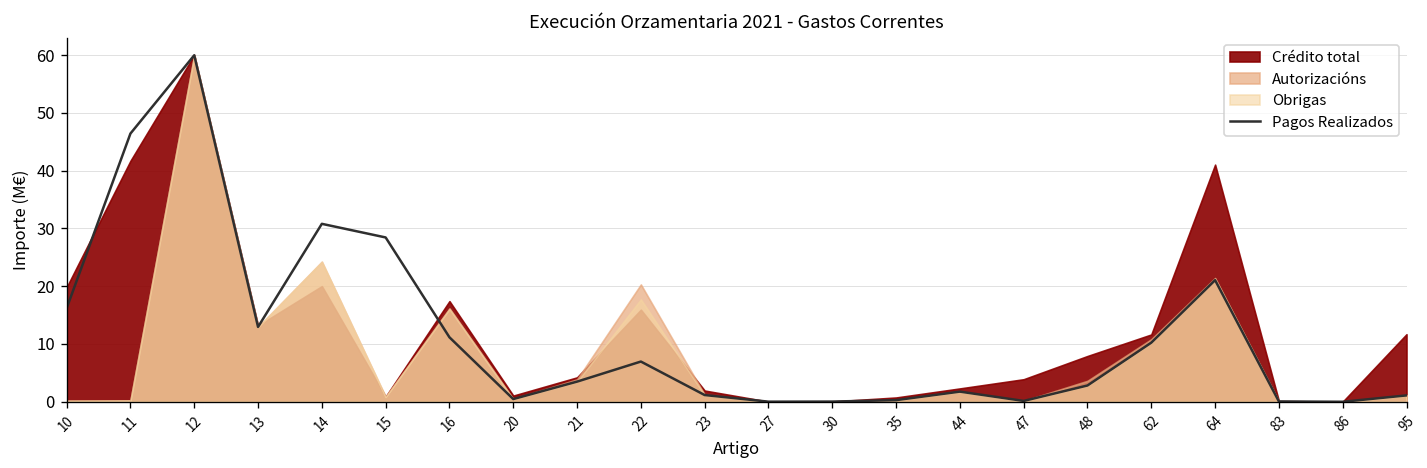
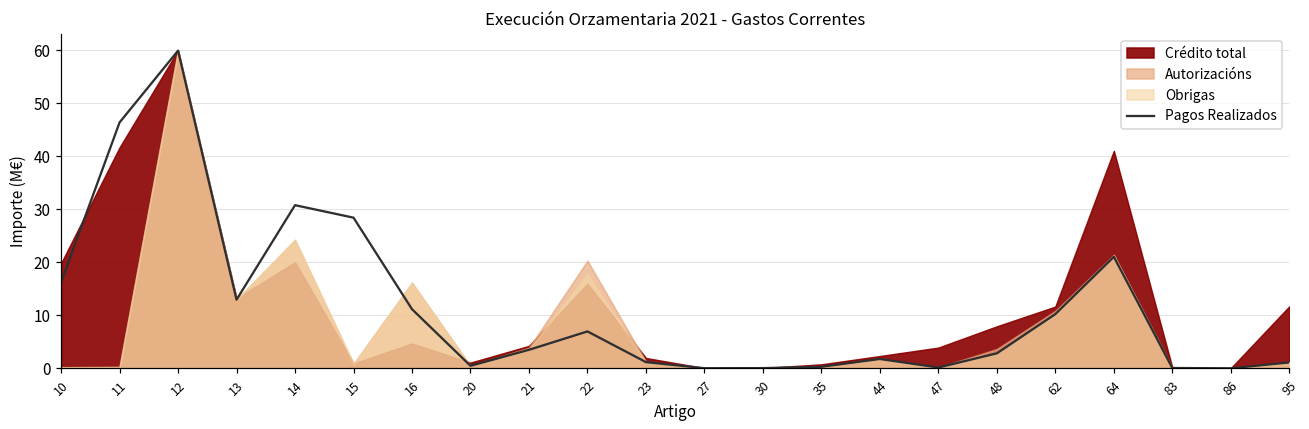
  {
    "Pagos Realizados": {
      "10": 16,
      "11": 46,
      "14": 31,
      "15": 28,
      "16": 11,
      "22": 7
    },
    "Crédito total": {
      "10": 20,
      "11": 42,
      "14": 20,
-     "16": 17,
+     "16": 5,
      "20": 1,
      "22": 16,
      "23": 2,
      "44": 2,
      "47": 4,
      "48": 8,
      "62": 12,
      "64": 41,
      "95": 12
    }
  }
